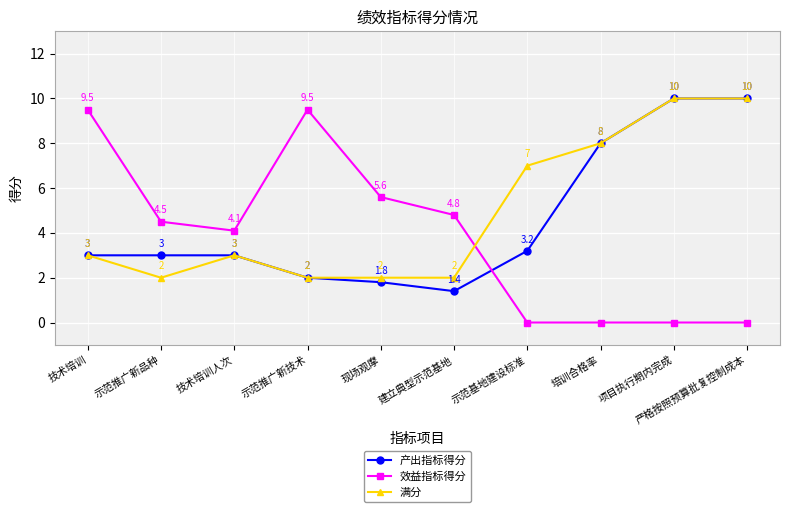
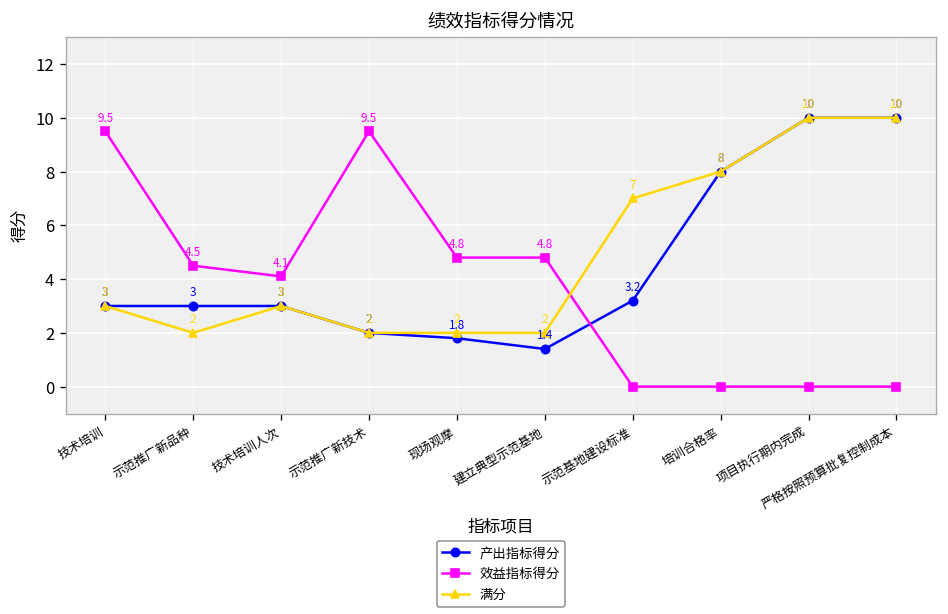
  {
    "产出指标得分": {
      "示范推广新品种": 3,
      "示范基地建设标准": 3.2
    },
    "效益指标得分": {
      "技术培训": 9.5,
      "示范推广新品种": 4.5,
      "技术培训人次": 4.1,
      "示范推广新技术": 9.5,
-     "现场观摩": 5.6,
+     "现场观摩": 4.8,
      "建立典型示范基地": 4.8
    },
    "满分": {
      "示范推广新品种": 2,
      "建立典型示范基地": 2,
      "示范基地建设标准": 7
    }
  }
